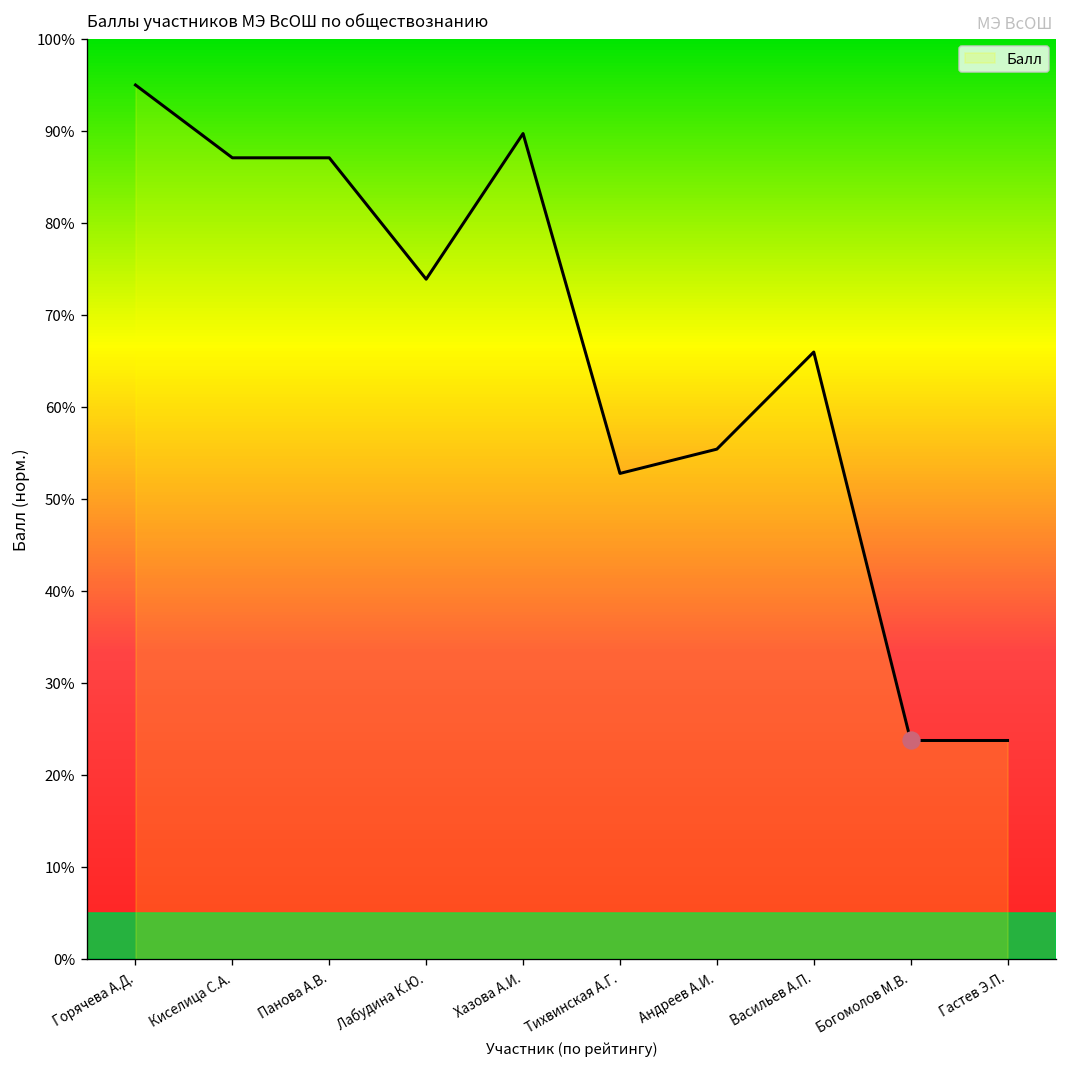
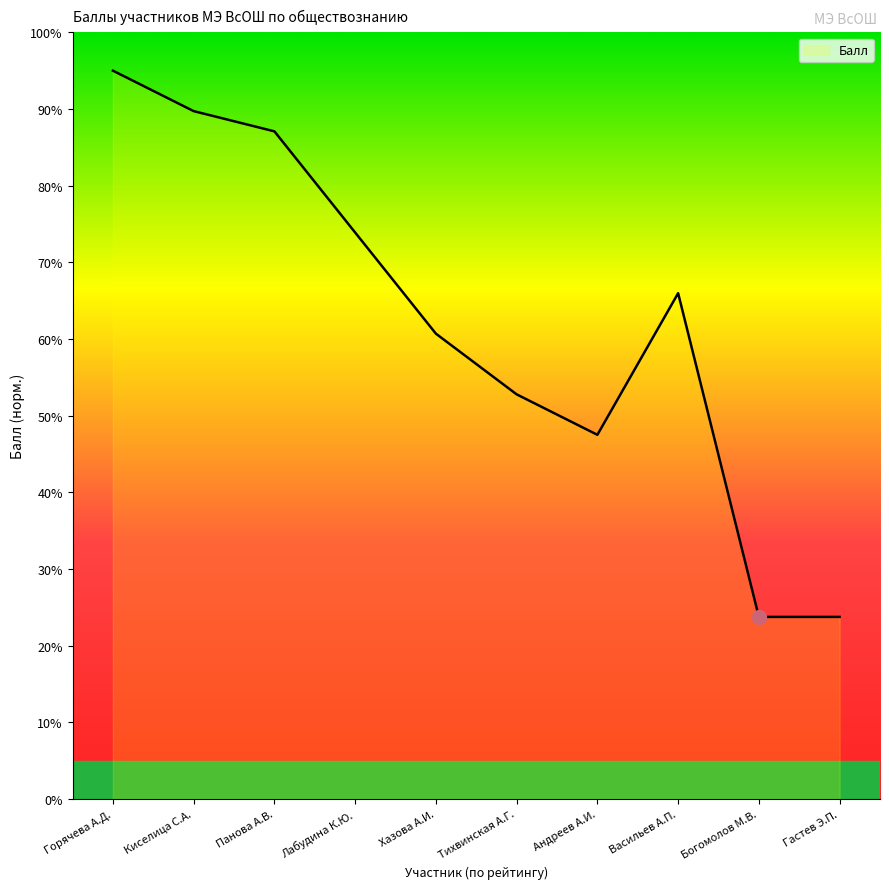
  {
    "Балл": {
      "Горячева А.Д.": "95%",
-     "Киселица С.А.": "87%",
+     "Киселица С.А.": "90%",
      "Панова А.В.": "87%",
      "Лабудина К.Ю.": "74%",
-     "Хазова А.И.": "90%",
+     "Хазова А.И.": "61%",
      "Тихвинская А.Г.": "53%",
-     "Андреев А.И.": "55%",
+     "Андреев А.И.": "48%",
      "Васильев А.П.": "66%",
      "Гастев Э.П.": "24%"
    }
  }
